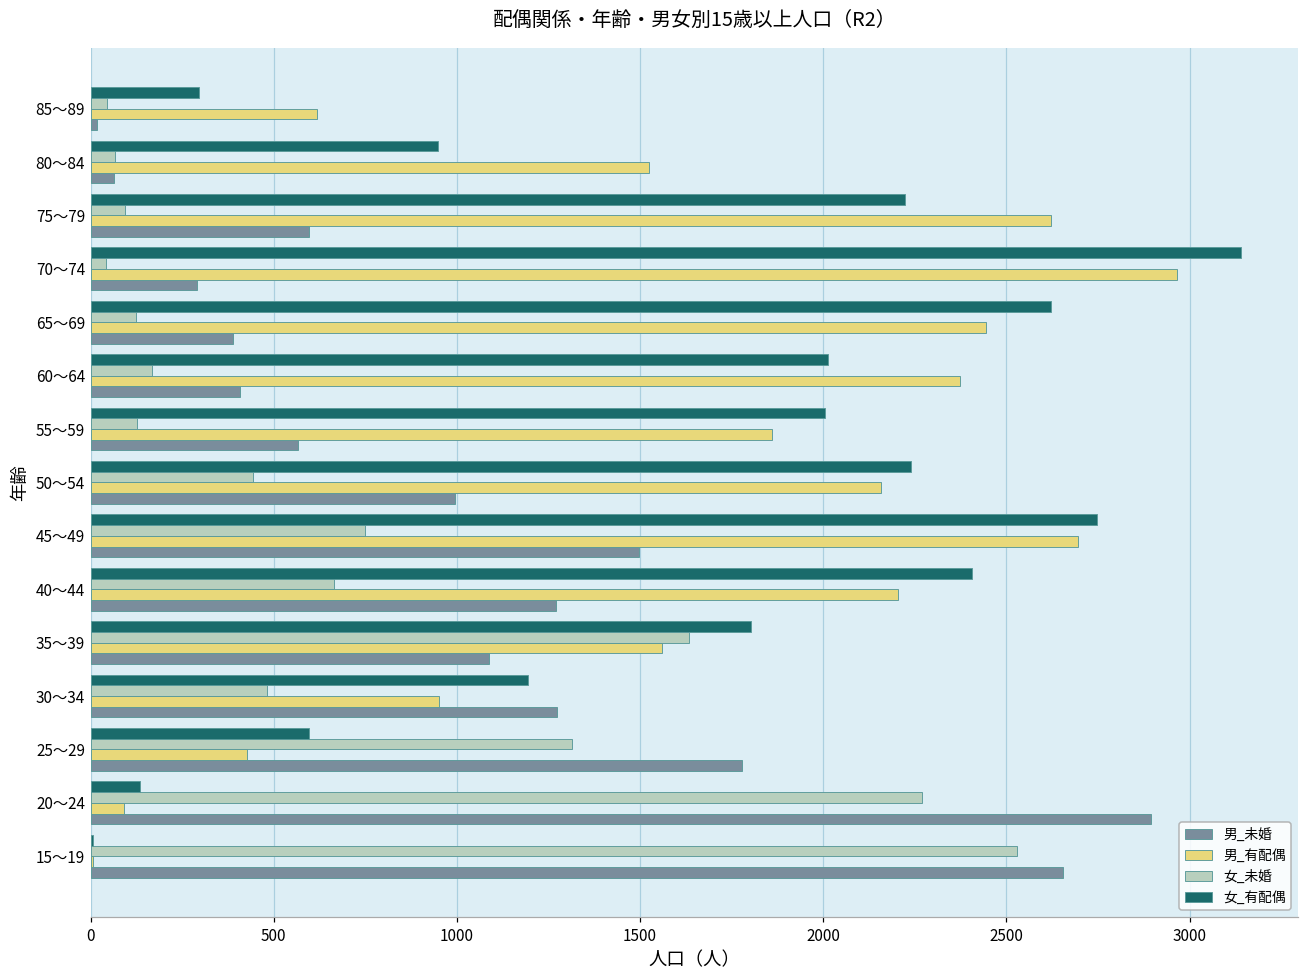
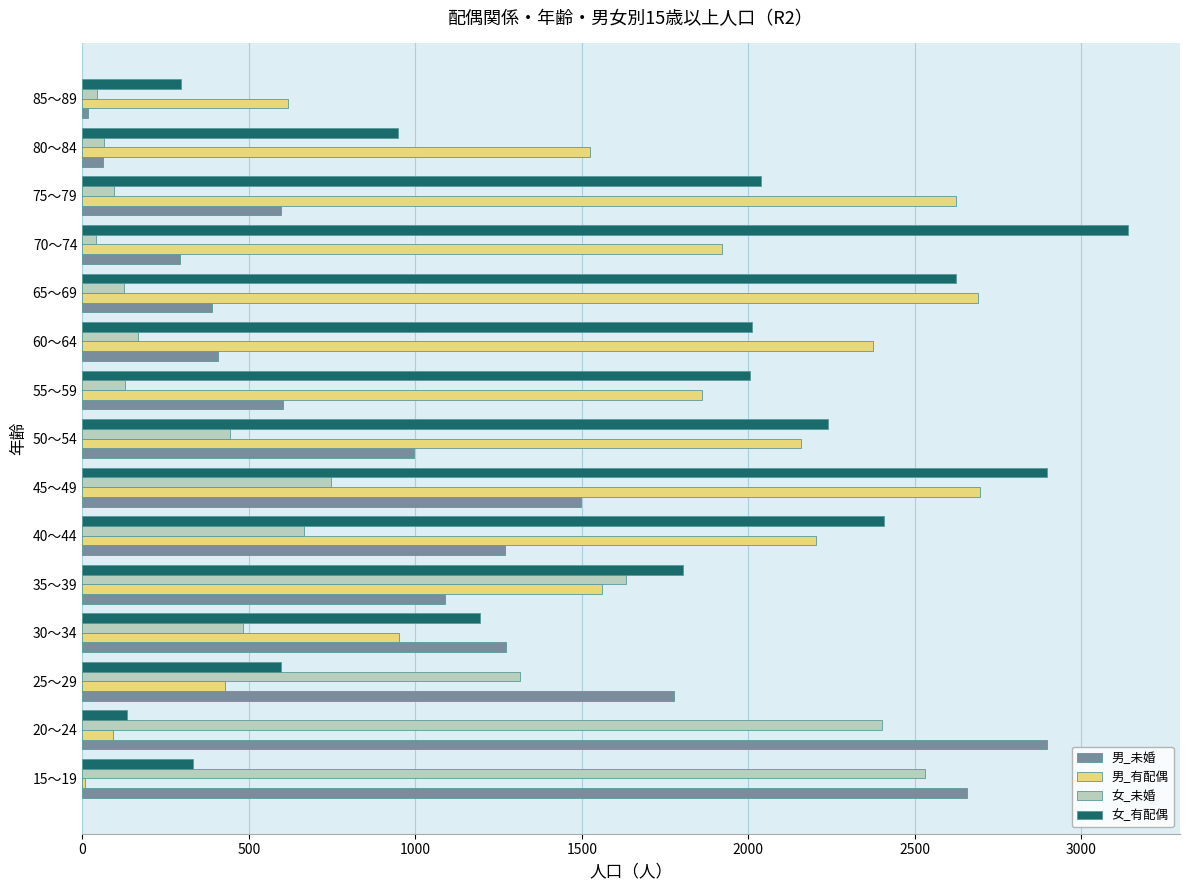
  {
    "男_未婚": {
      "85～89": 20,
      "80～84": 60,
      "75～79": 600,
      "70～74": 290,
      "65～69": 390,
      "60～64": 410,
-     "55～59": 570,
+     "55～59": 600,
      "50～54": 1000,
      "45～49": 1500,
      "40～44": 1270,
      "35～39": 1090,
      "30～34": 1270,
      "25～29": 1780,
      "20～24": 2900,
      "15～19": 2660
    },
    "男_有配偶": {
      "85～89": 620,
      "80～84": 1530,
      "75～79": 2620,
-     "70～74": 2970,
-     "65～69": 2440,
+     "70～74": 1920,
+     "65～69": 2690,
      "60～64": 2370,
      "55～59": 1860,
      "50～54": 2160,
      "45～49": 2700,
      "40～44": 2200,
      "35～39": 1560,
      "30～34": 950,
      "25～29": 430,
      "20～24": 90
    },
    "女_未婚": {
      "85～89": 40,
      "80～84": 70,
      "75～79": 90,
      "70～74": 40,
      "65～69": 120,
      "60～64": 170,
      "55～59": 130,
      "50～54": 440,
      "45～49": 750,
      "40～44": 670,
      "35～39": 1630,
      "30～34": 480,
      "25～29": 1310,
-     "20～24": 2270,
+     "20～24": 2400,
      "15～19": 2530
    },
    "女_有配偶": {
      "85～89": 300,
      "80～84": 950,
-     "75～79": 2220,
+     "75～79": 2040,
      "70～74": 3140,
      "65～69": 2620,
      "60～64": 2010,
      "55～59": 2000,
      "50～54": 2240,
-     "45～49": 2750,
+     "45～49": 2900,
      "40～44": 2410,
      "35～39": 1800,
      "30～34": 1200,
      "25～29": 600,
      "20～24": 130,
-     "15～19": 10
+     "15～19": 330
    }
  }
